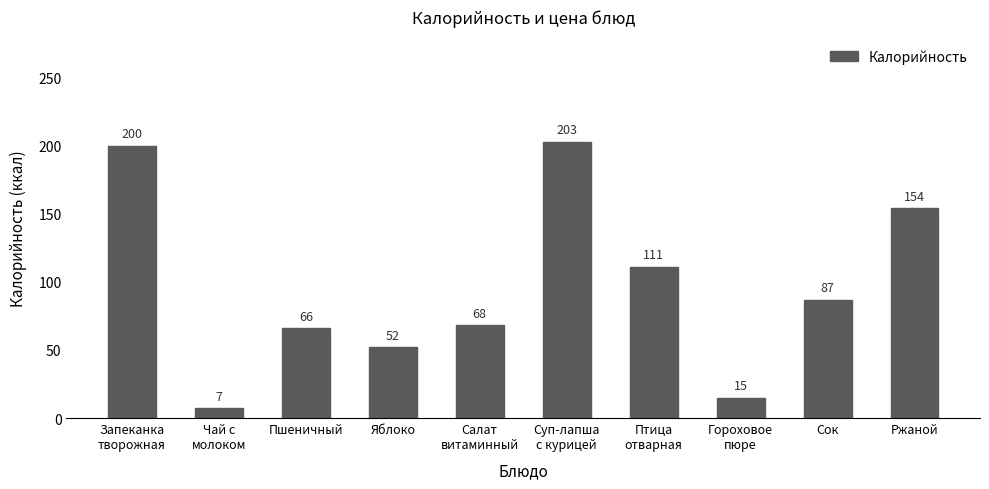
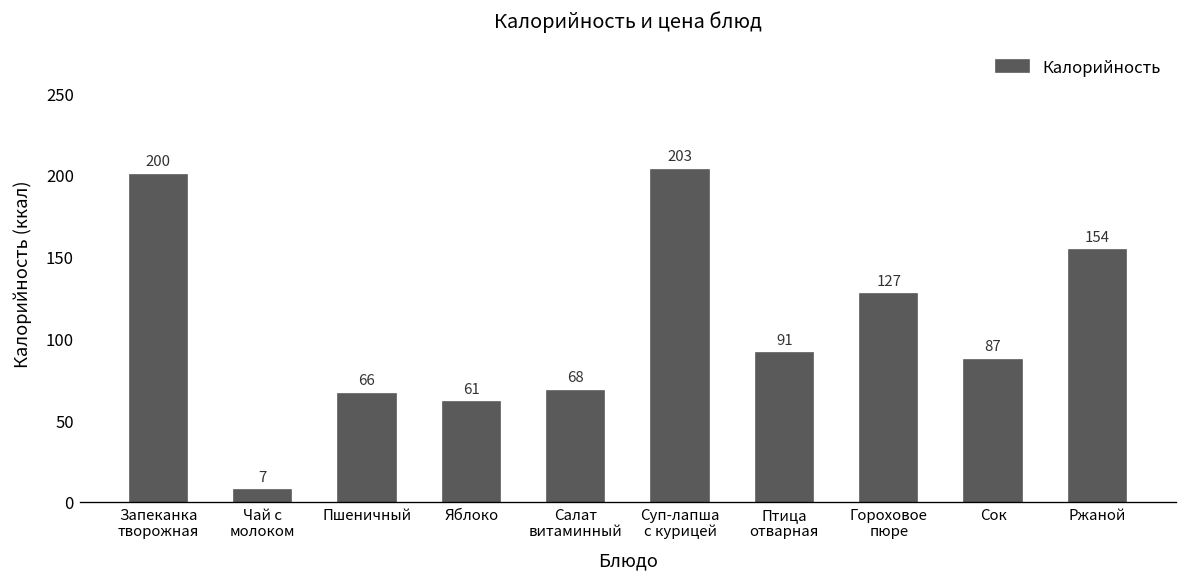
  {
    "Запеканка творожная": 200,
    "Чай с молоком": 7,
    "Пшеничный": 66,
-   "Яблоко": 52,
+   "Яблоко": 61,
    "Салат витаминный": 68,
    "Суп-лапша с курицей": 203,
-   "Птица отварная": 111,
-   "Гороховое пюре": 15,
+   "Птица отварная": 91,
+   "Гороховое пюре": 127,
    "Сок": 87,
    "Ржаной": 154
  }
